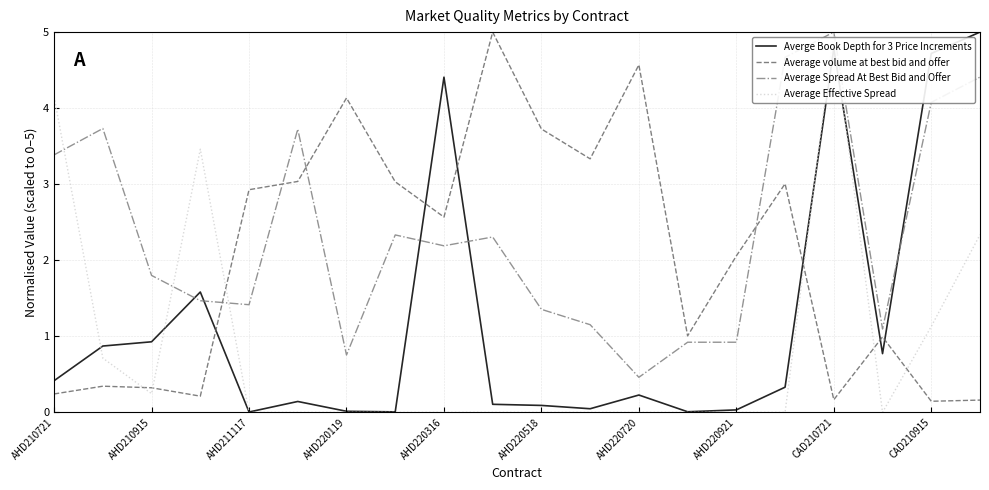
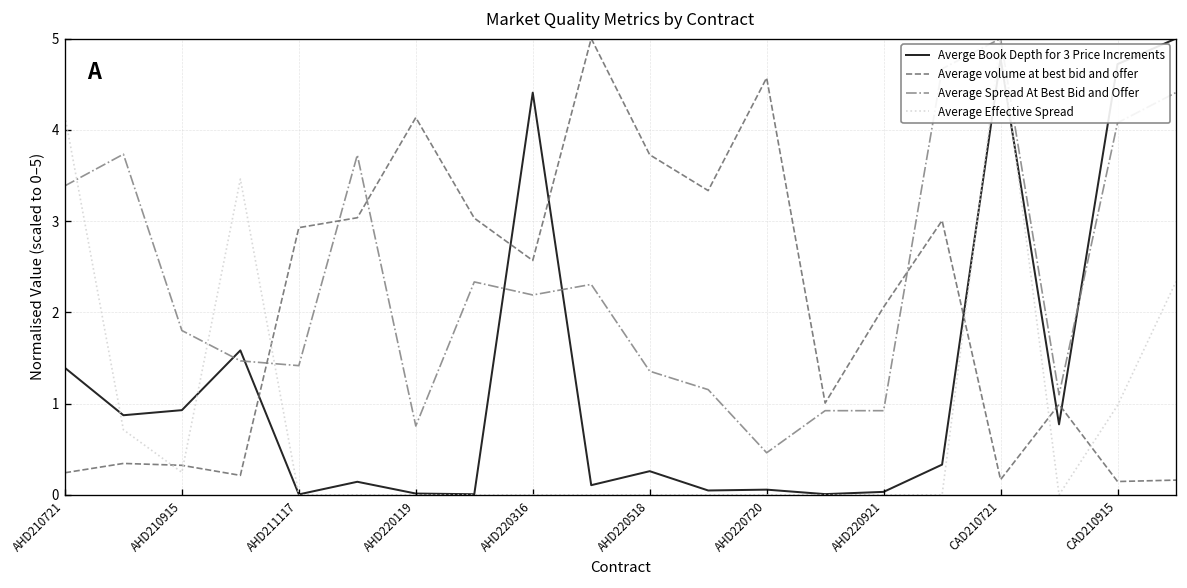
  {
    "Averge Book Depth for 3 Price Increments": {
-     "AHD210721": 0.4,
+     "AHD210721": 1.4,
      "AHD210915": 0.9,
      "AHD220316": 4.4,
-     "AHD220518": 0.1,
-     "AHD220720": 0.2
+     "AHD220518": 0.3,
+     "AHD220720": 0.1
    },
    "Average Effective Spread": {
      "AHD210721": 4.1,
      "AHD210915": 0.2,
      "AHD220316": 0.0,
      "AHD220518": 0.0,
      "AHD220720": 0.0,
-     "CAD210915": 1.1
+     "CAD210915": 1.0
    }
  }
